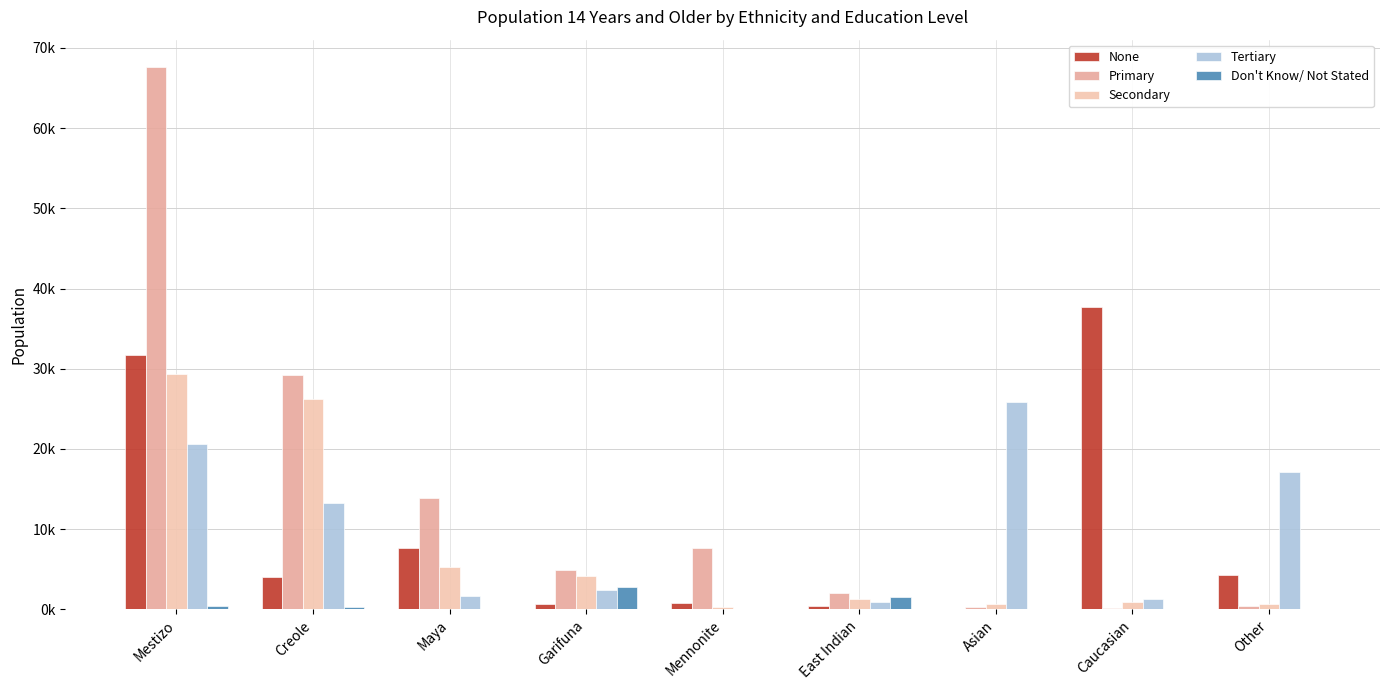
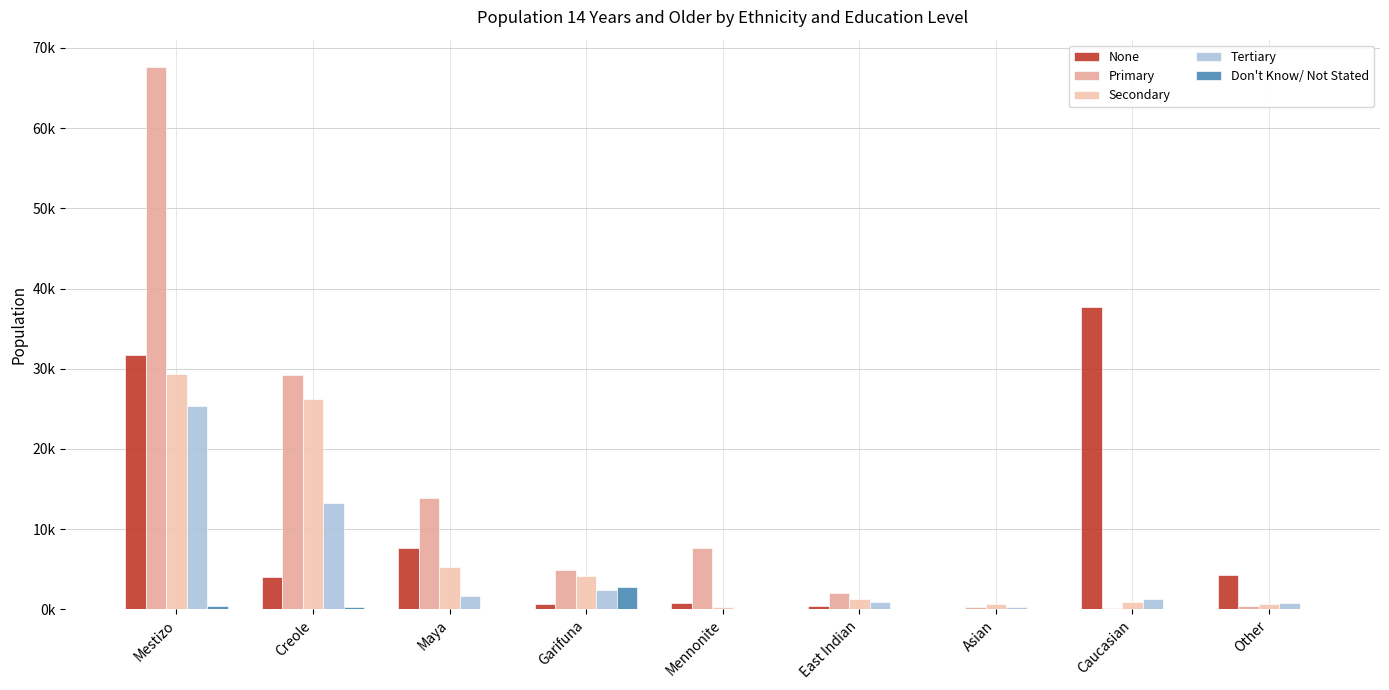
  {
    "None": {
      "Mestizo": 32000,
      "Creole": 4000,
      "Maya": 8000,
      "Garifuna": 1000,
      "Mennonite": 1000,
      "East Indian": 0,
      "Caucasian": 38000,
      "Other": 4000
    },
    "Tertiary": {
-     "Mestizo": 21000,
+     "Mestizo": 25000,
      "Creole": 13000,
      "Maya": 2000,
      "Garifuna": 2000,
      "East Indian": 1000,
-     "Asian": 26000,
+     "Asian": 0,
      "Caucasian": 1000,
-     "Other": 17000
+     "Other": 1000
    },
    "Don't Know/ Not Stated": {
      "Mestizo": 0,
      "Garifuna": 3000,
-     "East Indian": 2000
+     "East Indian": 0
    }
  }
